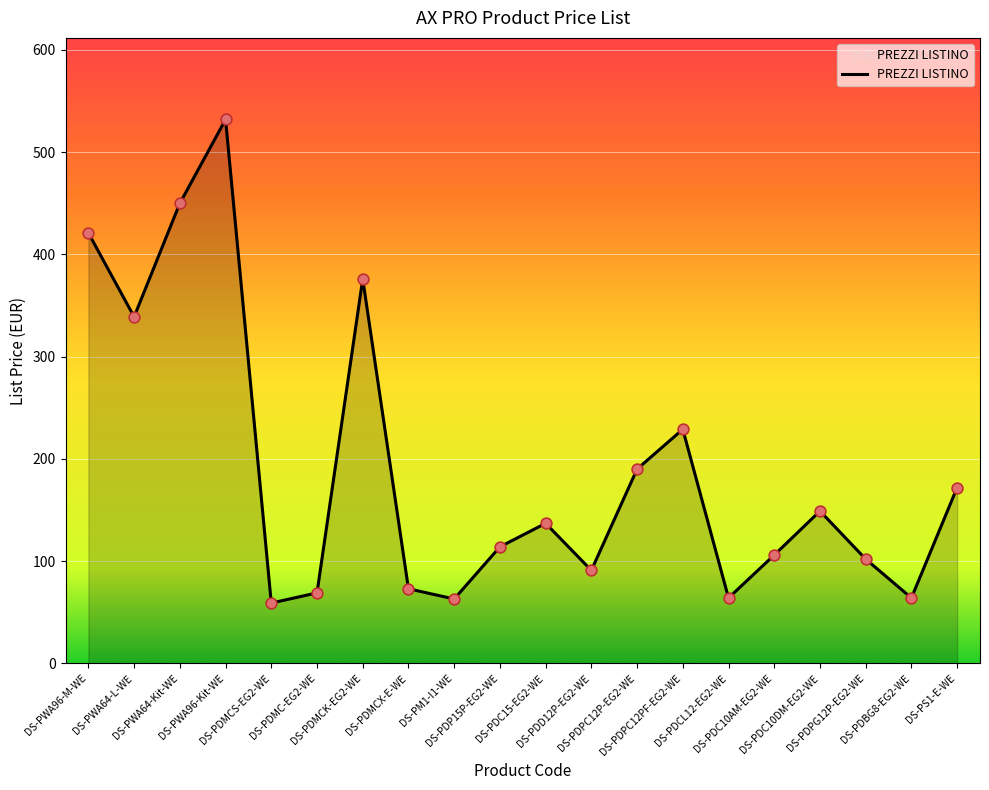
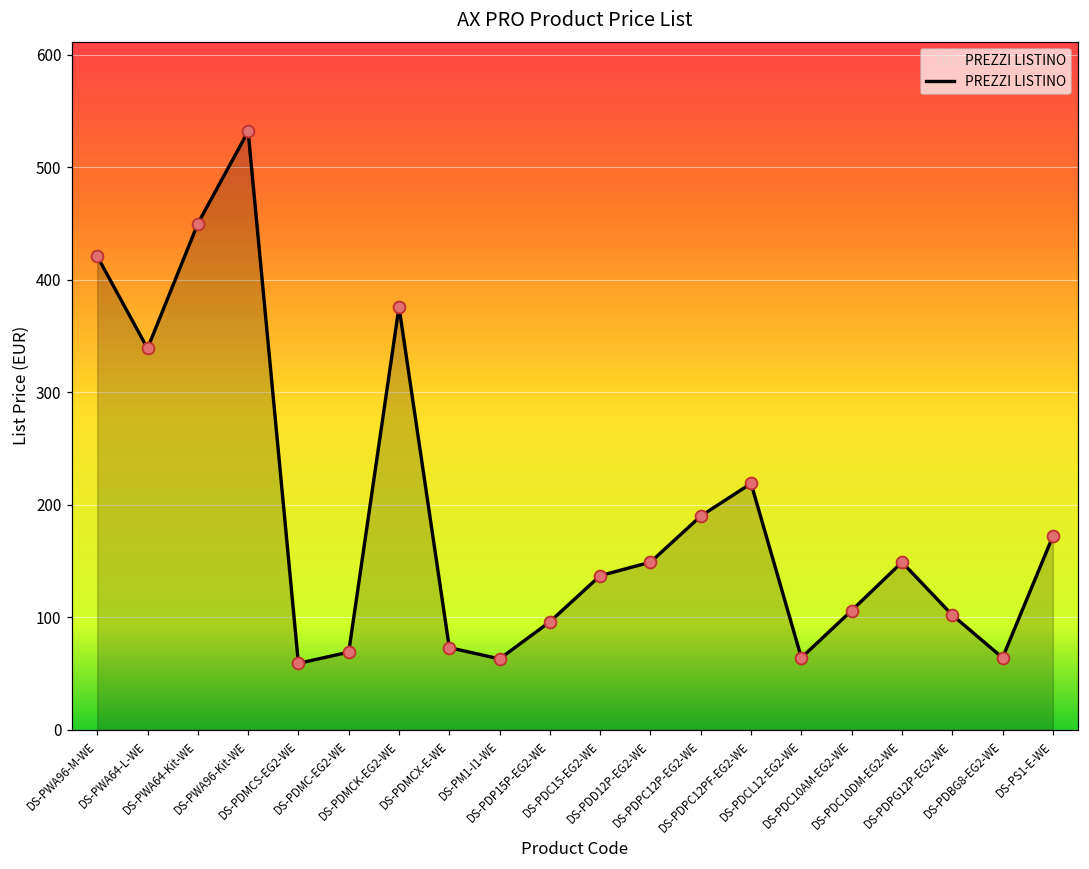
  {
    "DS-PWA96-M-WE": 421,
    "DS-PWA64-L-WE": 339,
    "DS-PWA64-Kit-WE": 450,
    "DS-PWA96-Kit-WE": 532,
    "DS-PDMCS-EG2-WE": 59,
    "DS-PDMC-EG2-WE": 69,
    "DS-PDMCK-EG2-WE": 376,
    "DS-PDMCX-E-WE": 73,
    "DS-PM1-I1-WE": 63,
-   "DS-PDP15P-EG2-WE": 114,
+   "DS-PDP15P-EG2-WE": 96,
    "DS-PDC15-EG2-WE": 137,
-   "DS-PDD12P-EG2-WE": 91,
+   "DS-PDD12P-EG2-WE": 149,
    "DS-PDPC12P-EG2-WE": 190,
-   "DS-PDPC12PF-EG2-WE": 229,
+   "DS-PDPC12PF-EG2-WE": 219,
    "DS-PDCL12-EG2-WE": 64,
    "DS-PDC10AM-EG2-WE": 106,
    "DS-PDC10DM-EG2-WE": 149,
    "DS-PDPG12P-EG2-WE": 102,
    "DS-PDBG8-EG2-WE": 64,
    "DS-PS1-E-WE": 172
  }
